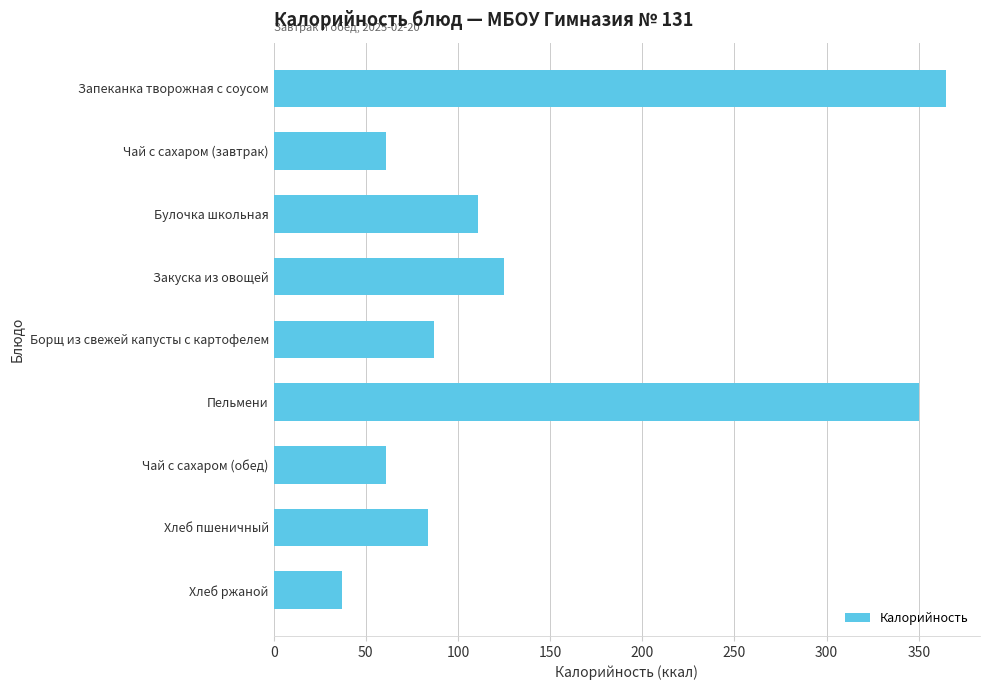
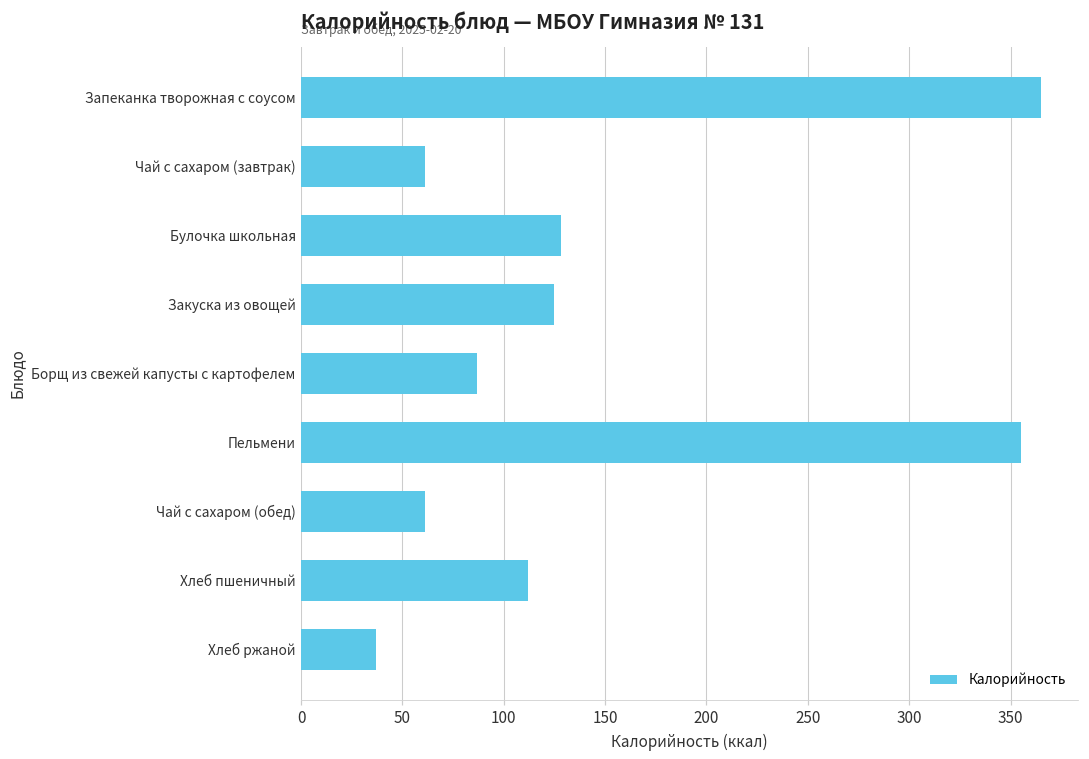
  {
    "Запеканка творожная с соусом": 365,
    "Чай с сахаром (завтрак)": 61,
-   "Булочка школьная": 111,
+   "Булочка школьная": 128,
    "Закуска из овощей": 125,
    "Борщ из свежей капусты с картофелем": 87,
-   "Пельмени": 350,
+   "Пельмени": 355,
    "Чай с сахаром (обед)": 61,
-   "Хлеб пшеничный": 84,
+   "Хлеб пшеничный": 112,
    "Хлеб ржаной": 37
  }
